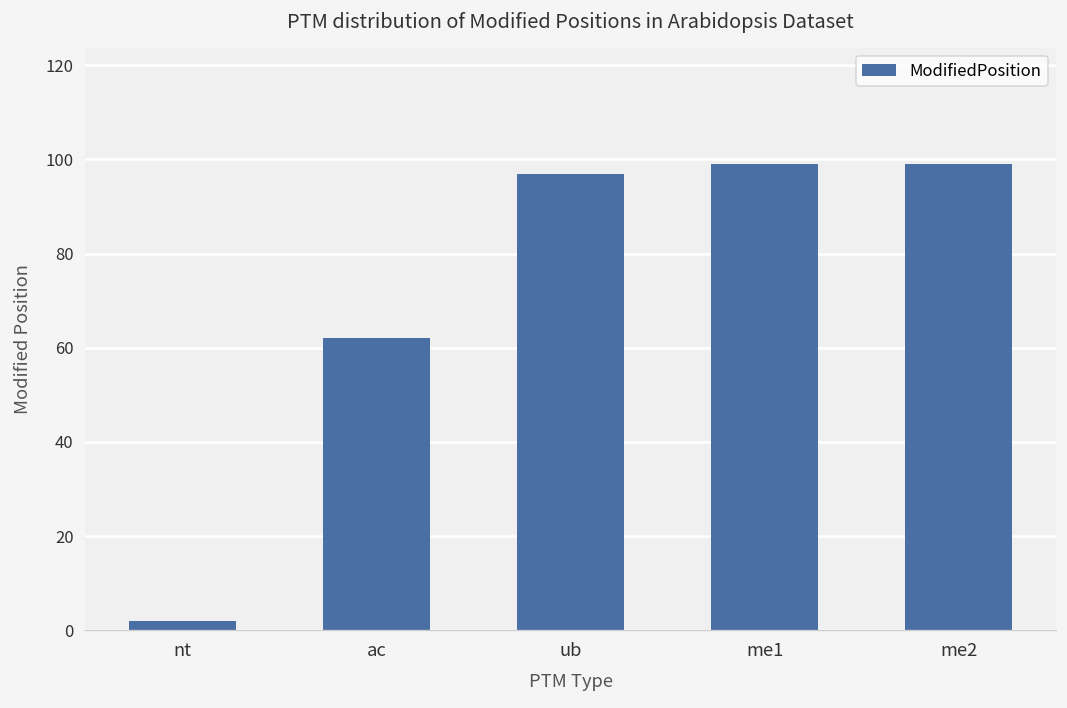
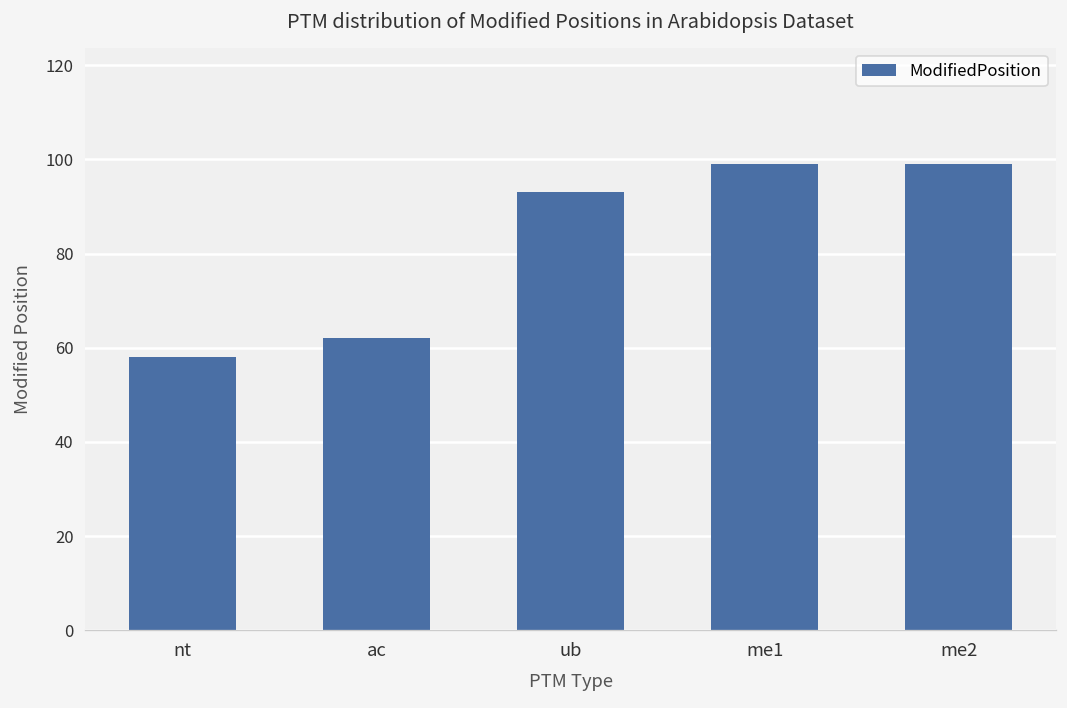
  {
-   "nt": 2,
+   "nt": 58,
    "ac": 62,
-   "ub": 97,
+   "ub": 93,
    "me1": 99,
    "me2": 99
  }
